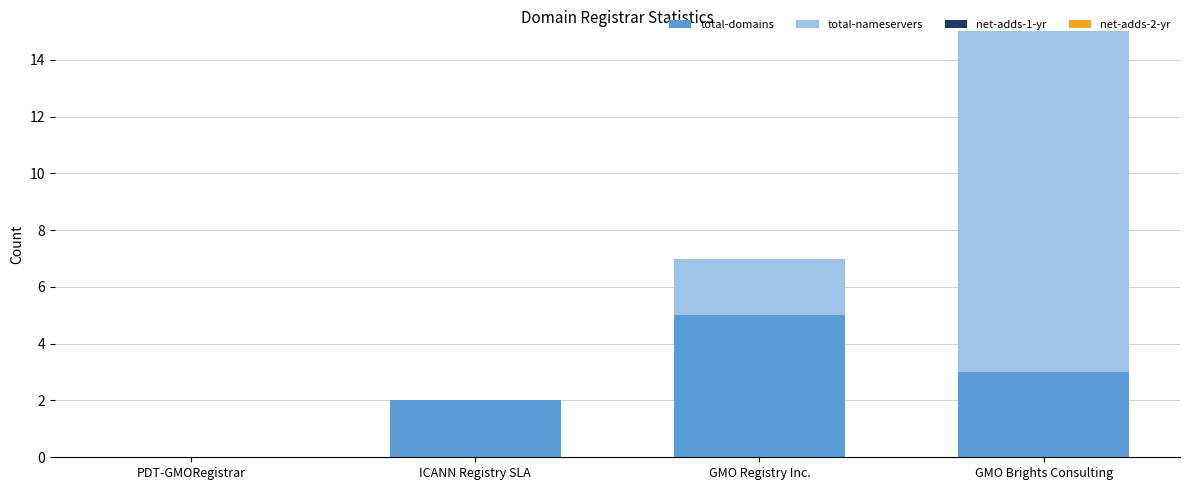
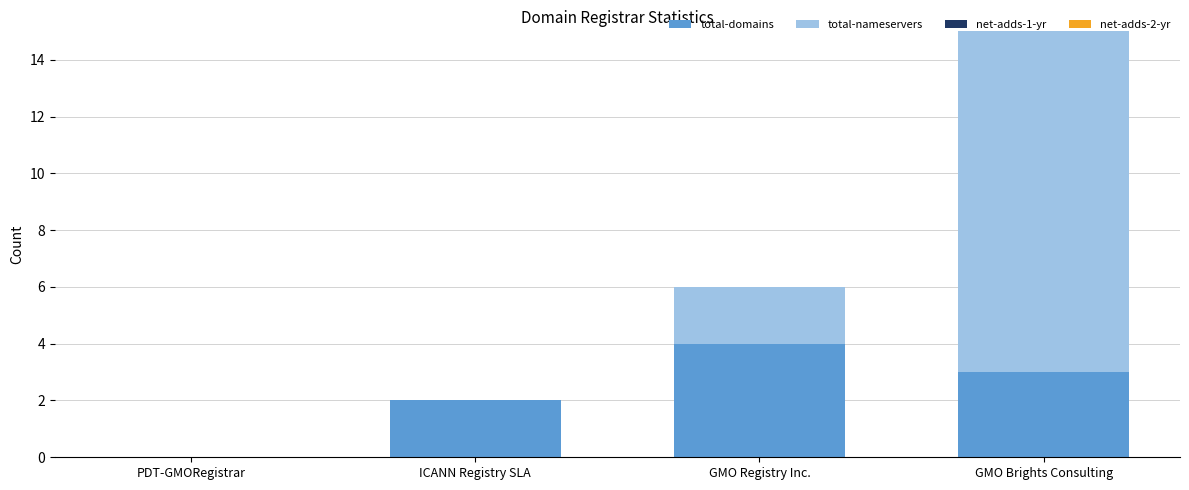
  {
    "total-domains": {
      "PDT-GMORegistrar": 0,
      "ICANN Registry SLA": 2,
-     "GMO Registry Inc.": 5,
+     "GMO Registry Inc.": 4,
      "GMO Brights Consulting": 3
    },
    "net-adds-2-yr": {
      "PDT-GMORegistrar": 0,
      "ICANN Registry SLA": 0
    }
  }
